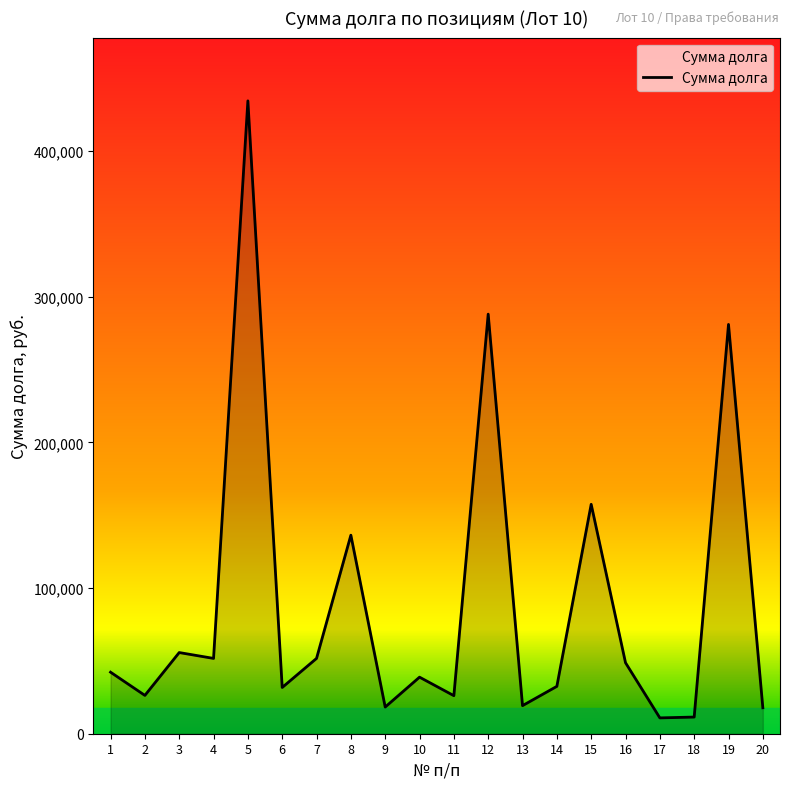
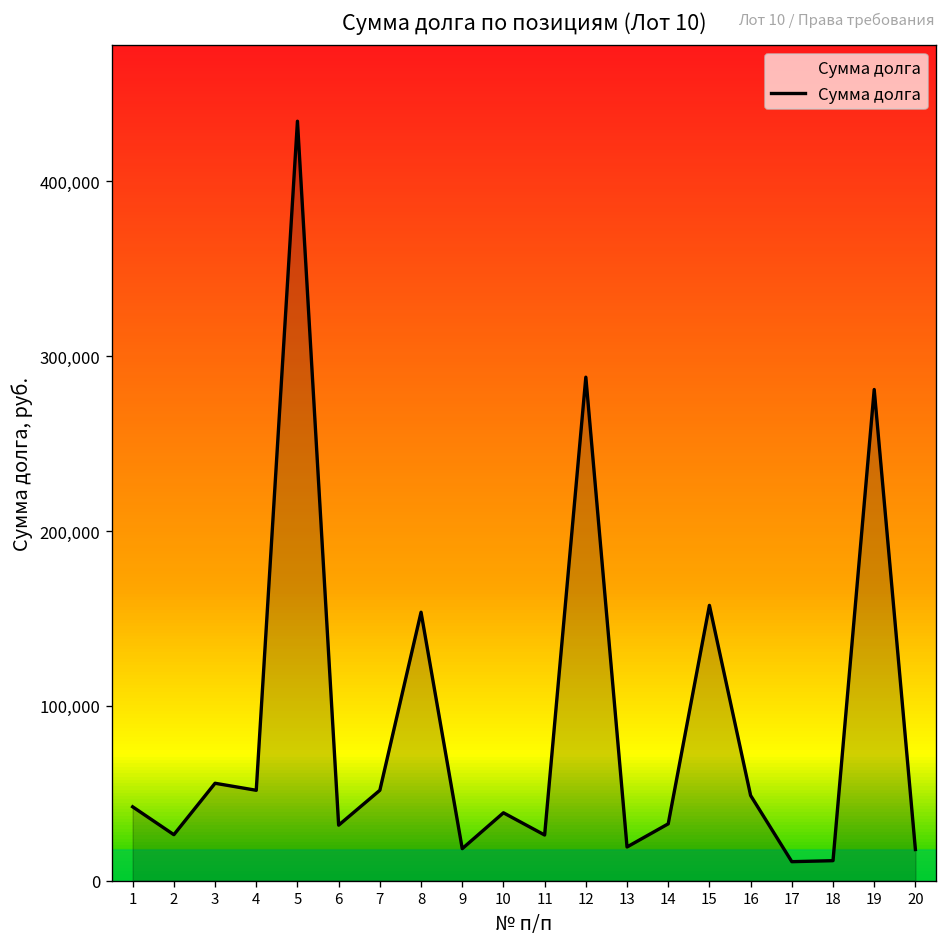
  {
    "1": "42,000",
    "2": "26,000",
    "3": "56,000",
    "4": "52,000",
    "5": "434,000",
    "6": "32,000",
    "7": "52,000",
-   "8": "136,000",
+   "8": "154,000",
    "9": "18,000",
    "10": "39,000",
    "11": "26,000",
    "12": "288,000",
    "13": "19,000",
    "14": "33,000",
    "15": "157,000",
    "16": "49,000",
    "19": "281,000",
    "20": "18,000"
  }
